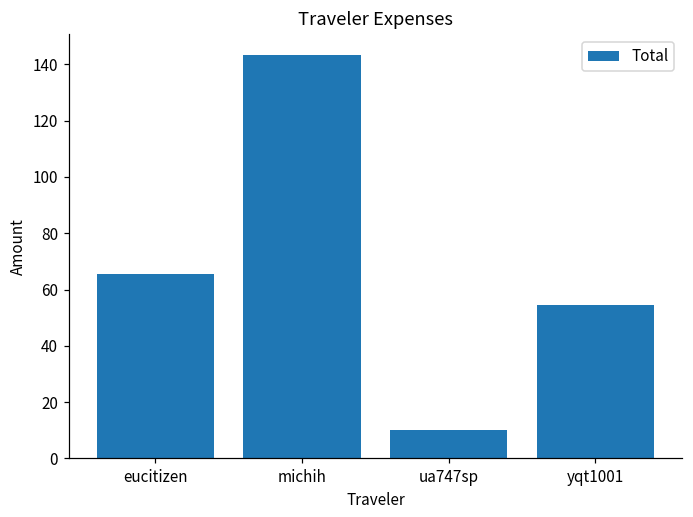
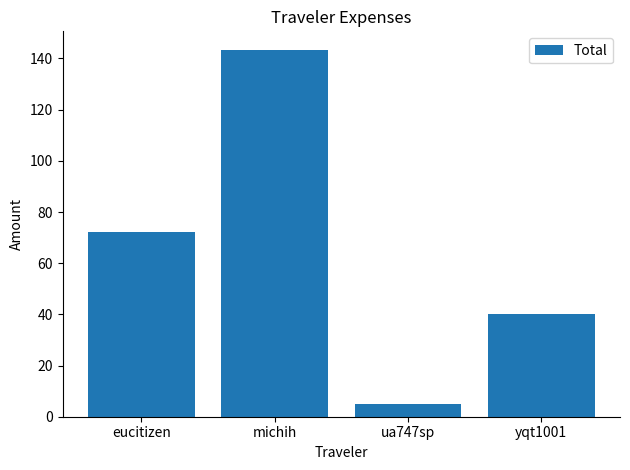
  {
-   "eucitizen": 66,
+   "eucitizen": 72,
    "michih": 143,
-   "ua747sp": 10,
-   "yqt1001": 54
+   "ua747sp": 5,
+   "yqt1001": 40
  }
